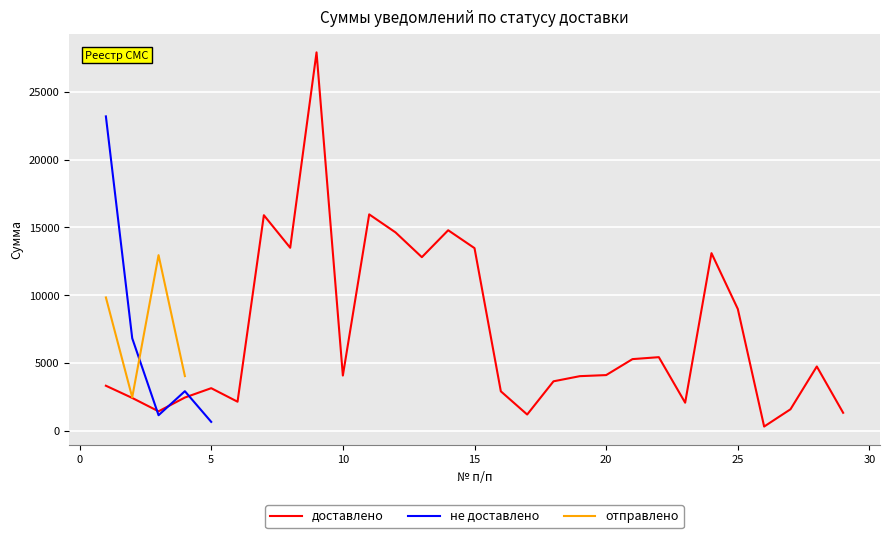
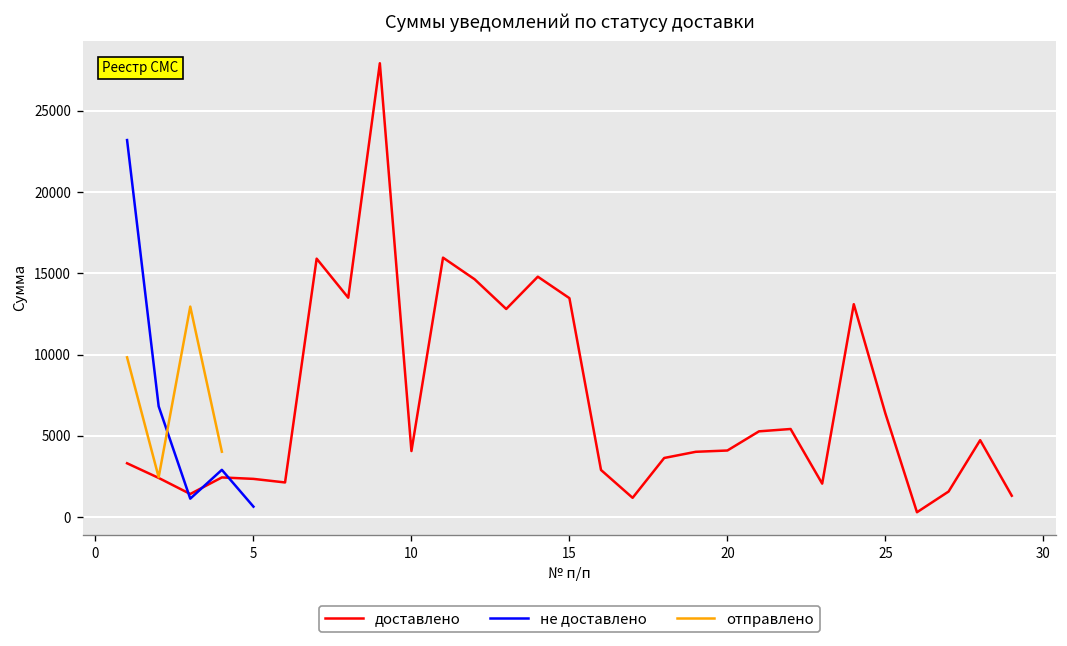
  {
    "доставлено": {
-     "5": 3100,
+     "5": 2300,
      "10": 4100,
      "15": 13500,
      "20": 4100,
-     "25": 9000
+     "25": 6400
    },
    "не доставлено": {
      "5": 600
    }
  }
